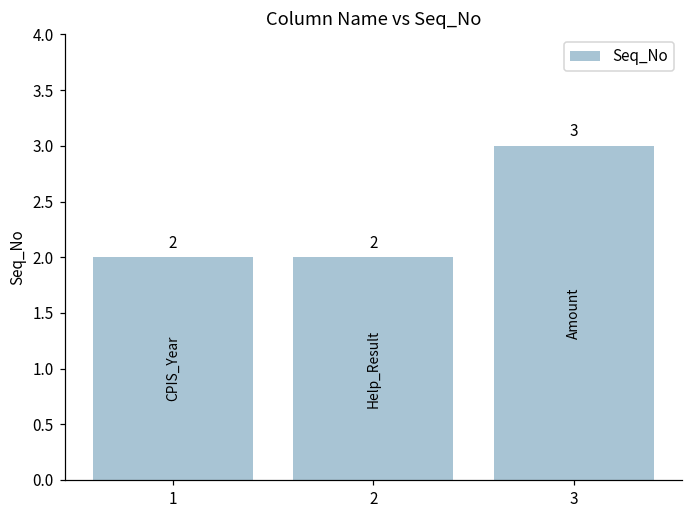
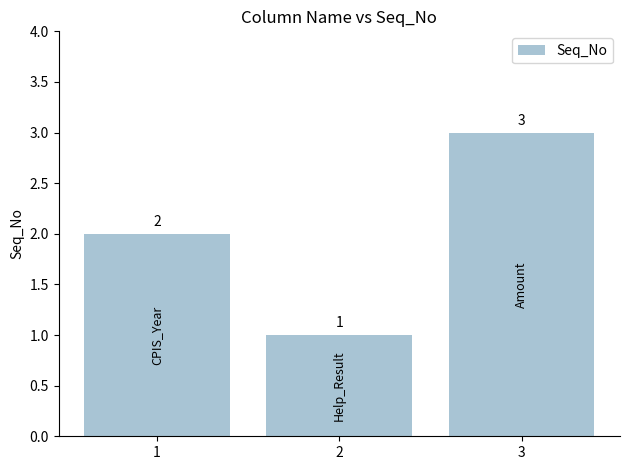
  {
    "1": 2,
-   "2": 2,
+   "2": 1,
    "3": 3
  }
